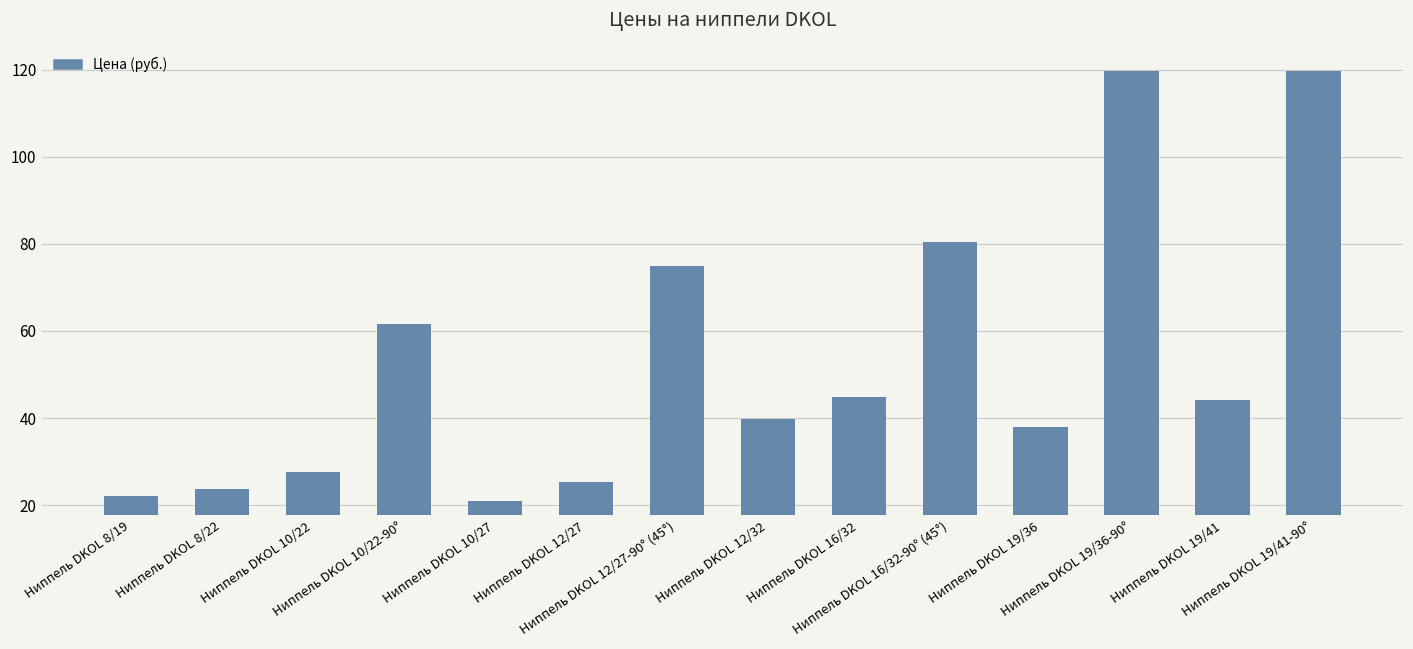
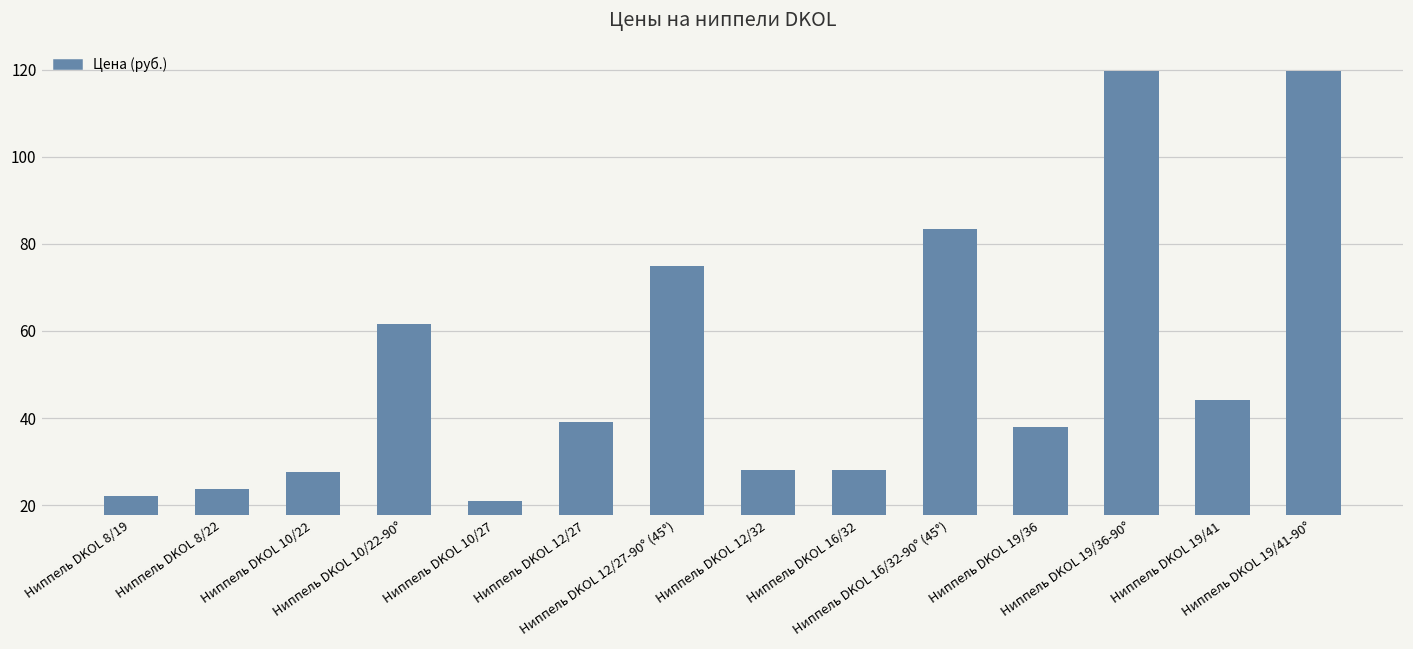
  {
    "Ниппель DKOL 8/19": 22,
    "Ниппель DKOL 8/22": 24,
    "Ниппель DKOL 10/22": 28,
    "Ниппель DKOL 10/22-90°": 62,
    "Ниппель DKOL 10/27": 21,
-   "Ниппель DKOL 12/27": 25,
+   "Ниппель DKOL 12/27": 39,
    "Ниппель DKOL 12/27-90° (45°)": 75,
-   "Ниппель DKOL 12/32": 40,
-   "Ниппель DKOL 16/32": 45,
-   "Ниппель DKOL 16/32-90° (45°)": 81,
+   "Ниппель DKOL 12/32": 28,
+   "Ниппель DKOL 16/32": 28,
+   "Ниппель DKOL 16/32-90° (45°)": 83,
    "Ниппель DKOL 19/36": 38,
    "Ниппель DKOL 19/36-90°": 120,
    "Ниппель DKOL 19/41": 44,
    "Ниппель DKOL 19/41-90°": 120
  }
